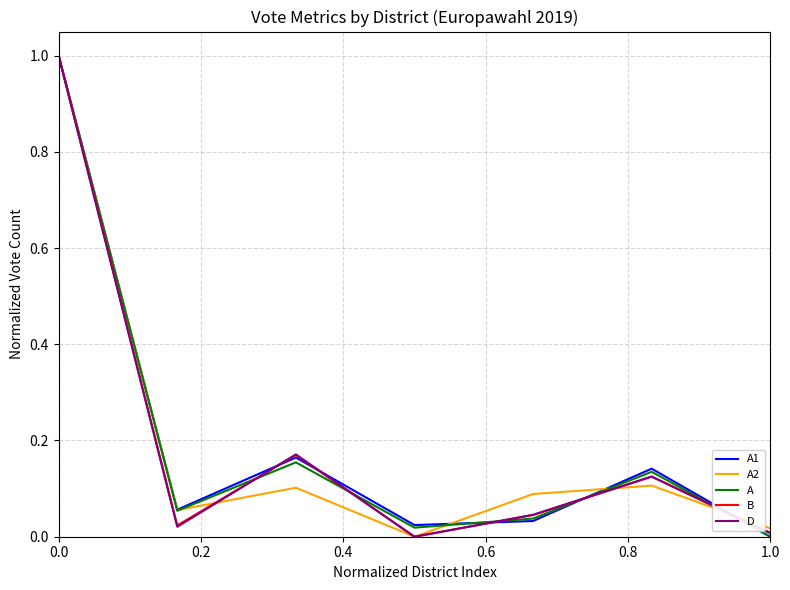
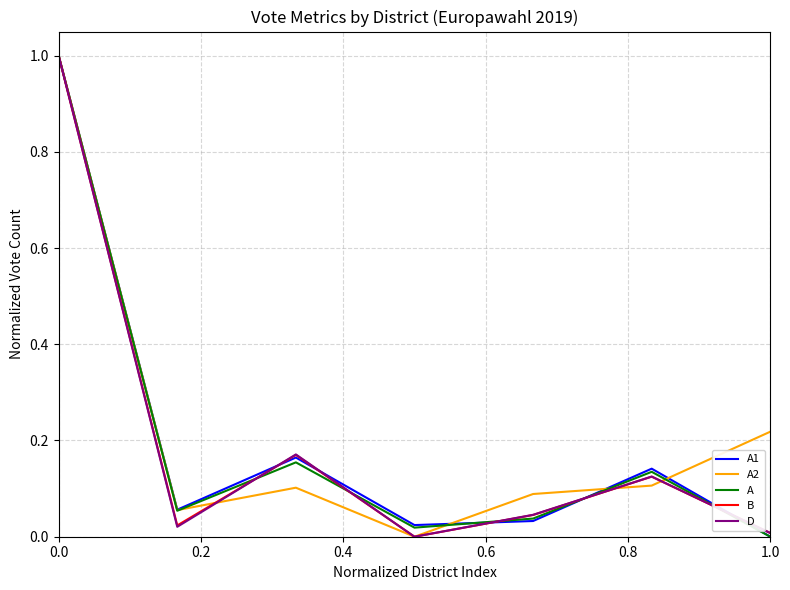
  {
    "A2": {
-     "1.0": 0.02
+     "1.0": 0.22
    }
  }
